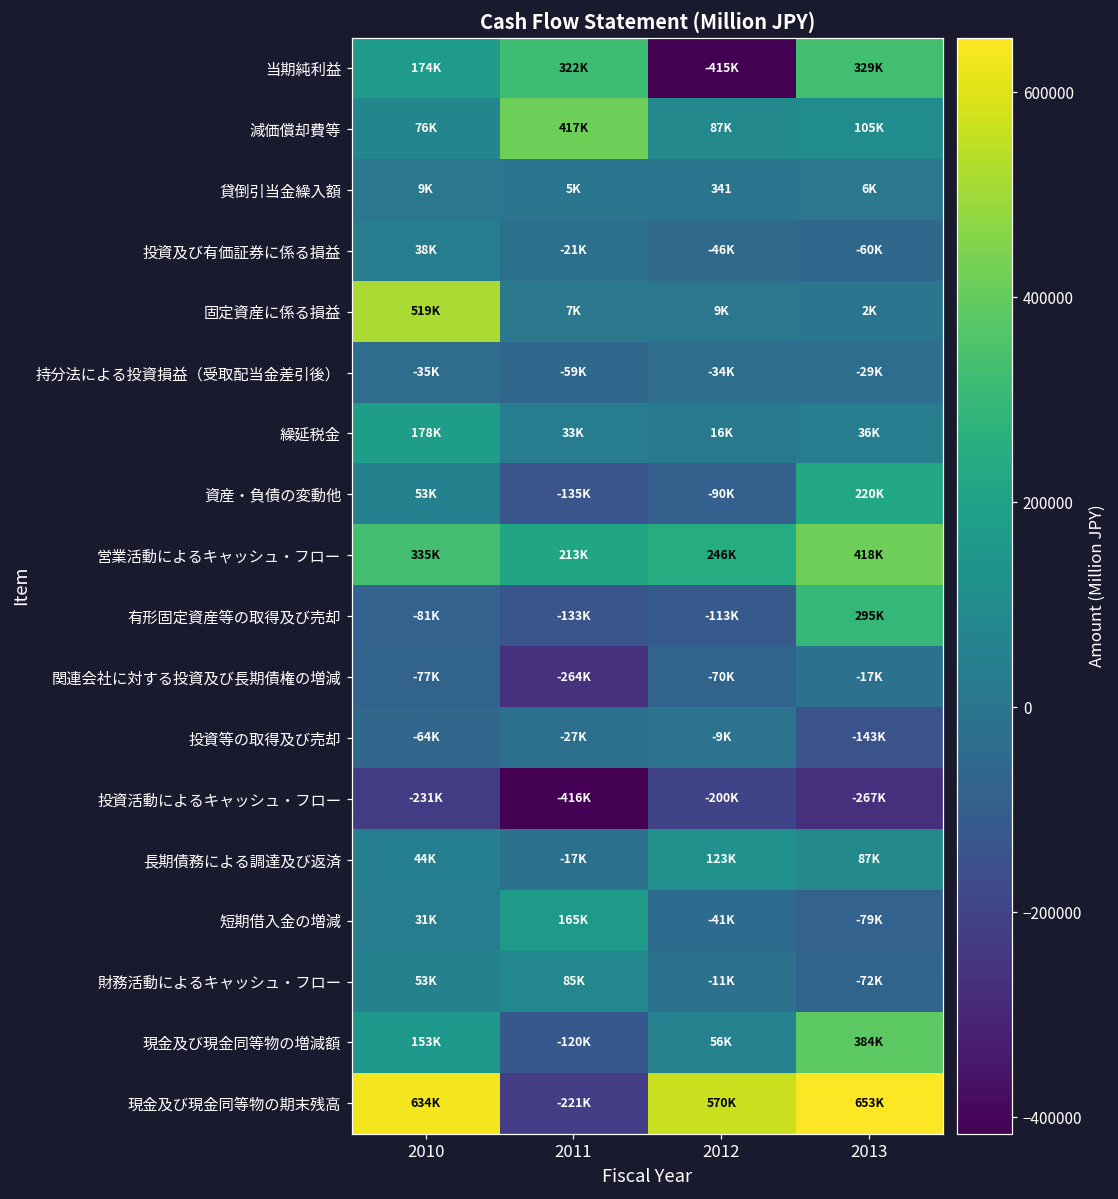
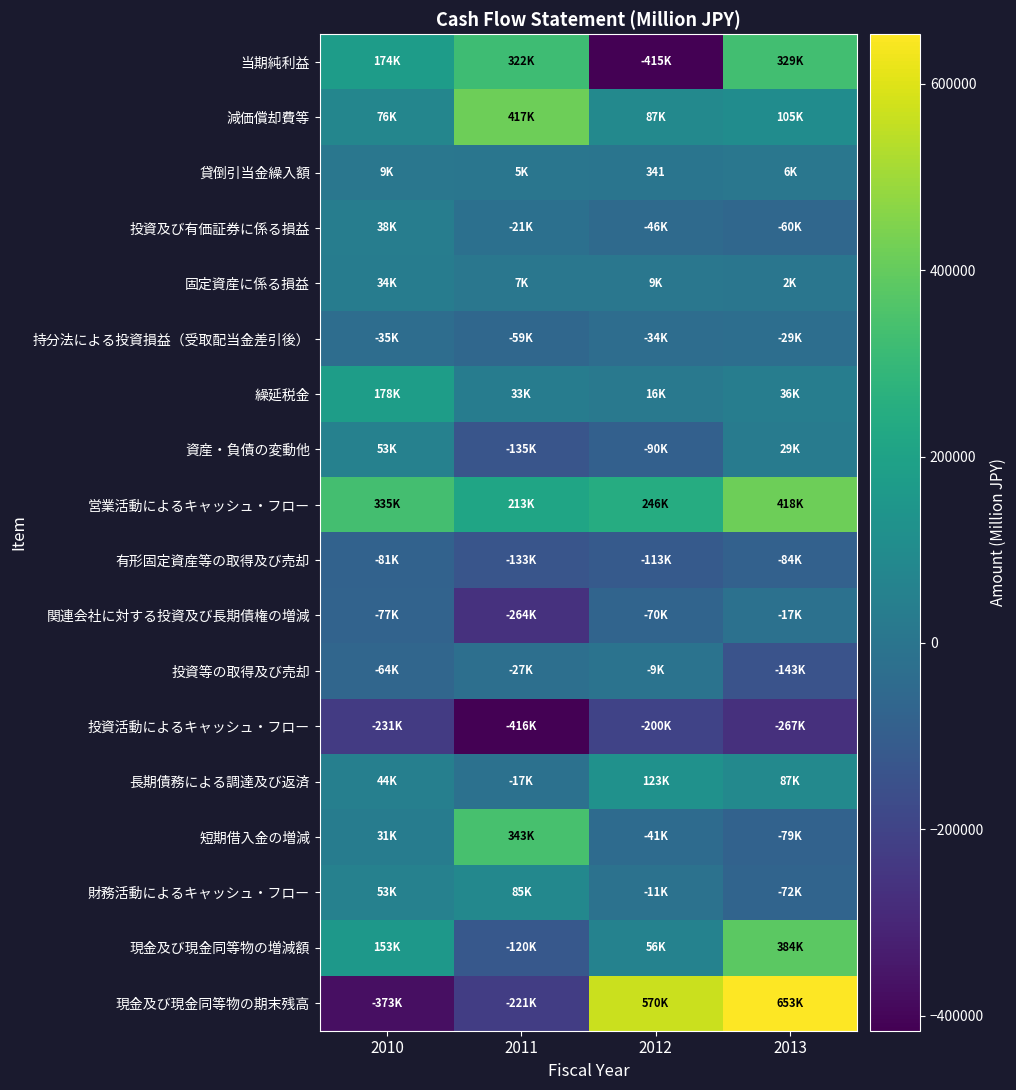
  {
    "当期純利益": {
      "2010": "174K",
      "2011": "322K",
      "2012": "-415K",
      "2013": "329K"
    },
    "減価償却費等": {
      "2010": "76K",
      "2011": "417K",
      "2012": "87K",
      "2013": "105K"
    },
    "貸倒引当金繰入額": {
      "2010": "9K",
      "2011": "5K",
      "2012": "341",
      "2013": "6K"
    },
    "投資及び有価証券に係る損益": {
      "2010": "38K",
      "2011": "-21K",
      "2012": "-46K",
      "2013": "-60K"
    },
    "固定資産に係る損益": {
-     "2010": "519K",
+     "2010": "34K",
      "2011": "7K",
      "2012": "9K",
      "2013": "2K"
    },
    "持分法による投資損益（受取配当金差引後）": {
      "2010": "-35K",
      "2011": "-59K",
      "2012": "-34K",
      "2013": "-29K"
    },
    "繰延税金": {
      "2010": "178K",
      "2011": "33K",
      "2012": "16K",
      "2013": "36K"
    },
    "資産・負債の変動他": {
      "2010": "53K",
      "2011": "-135K",
      "2012": "-90K",
-     "2013": "220K"
+     "2013": "29K"
    },
    "営業活動によるキャッシュ・フロー": {
      "2010": "335K",
      "2011": "213K",
      "2012": "246K",
      "2013": "418K"
    },
    "有形固定資産等の取得及び売却": {
      "2010": "-81K",
      "2011": "-133K",
      "2012": "-113K",
-     "2013": "295K"
+     "2013": "-84K"
    },
    "関連会社に対する投資及び長期債権の増減": {
      "2010": "-77K",
      "2011": "-264K",
      "2012": "-70K",
      "2013": "-17K"
    },
    "投資等の取得及び売却": {
      "2010": "-64K",
      "2011": "-27K",
      "2012": "-9K",
      "2013": "-143K"
    },
    "投資活動によるキャッシュ・フロー": {
      "2010": "-231K",
      "2011": "-416K",
      "2012": "-200K",
      "2013": "-267K"
    },
    "長期債務による調達及び返済": {
      "2010": "44K",
      "2011": "-17K",
      "2012": "123K",
      "2013": "87K"
    },
    "短期借入金の増減": {
      "2010": "31K",
-     "2011": "165K",
+     "2011": "343K",
      "2012": "-41K",
      "2013": "-79K"
    },
    "財務活動によるキャッシュ・フロー": {
      "2010": "53K",
      "2011": "85K",
      "2012": "-11K",
      "2013": "-72K"
    },
    "現金及び現金同等物の増減額": {
      "2010": "153K",
      "2011": "-120K",
      "2012": "56K",
      "2013": "384K"
    },
    "現金及び現金同等物の期末残高": {
-     "2010": "634K",
+     "2010": "-373K",
      "2011": "-221K",
      "2012": "570K",
      "2013": "653K"
    }
  }
